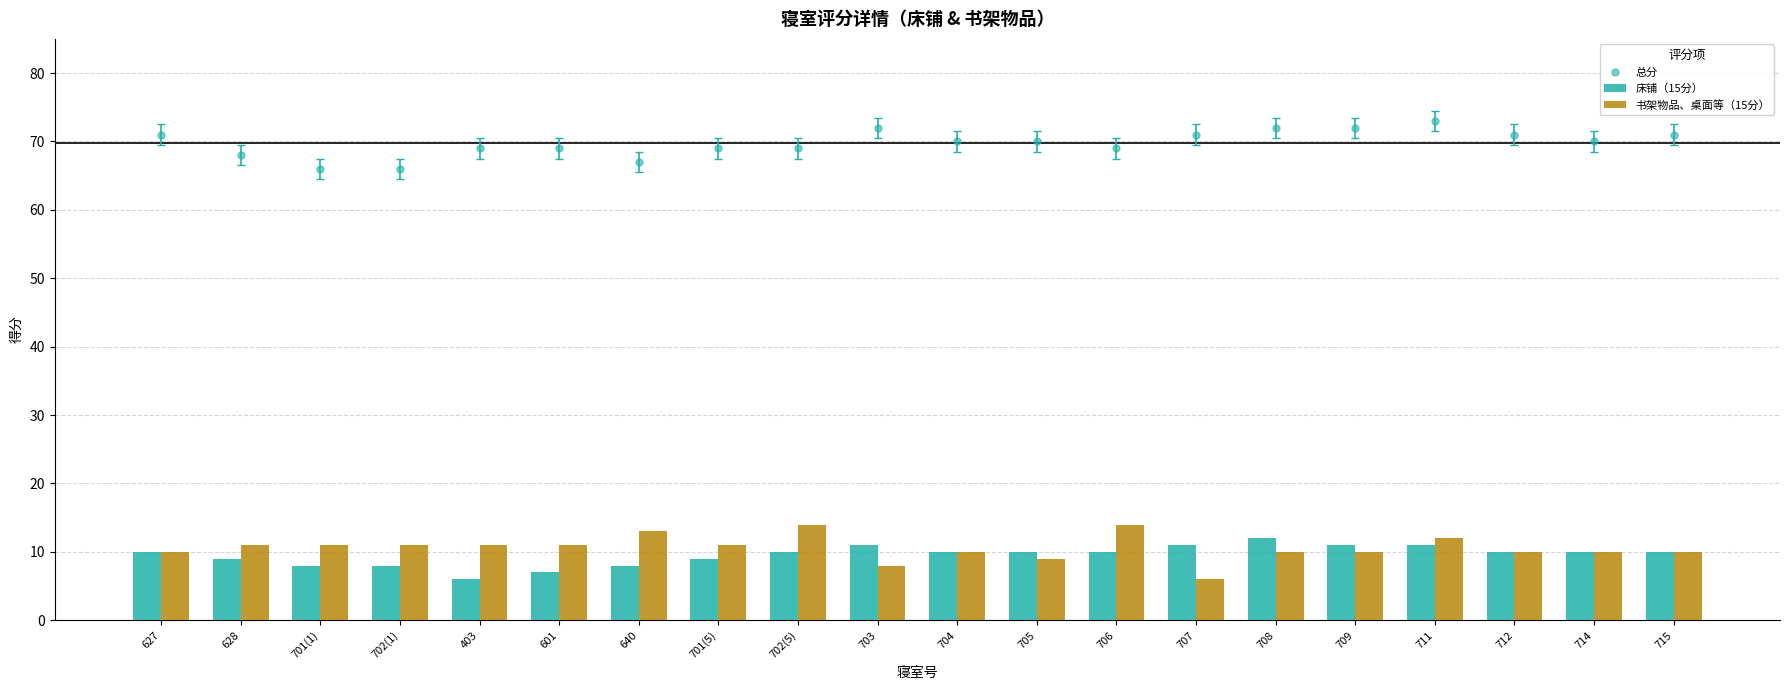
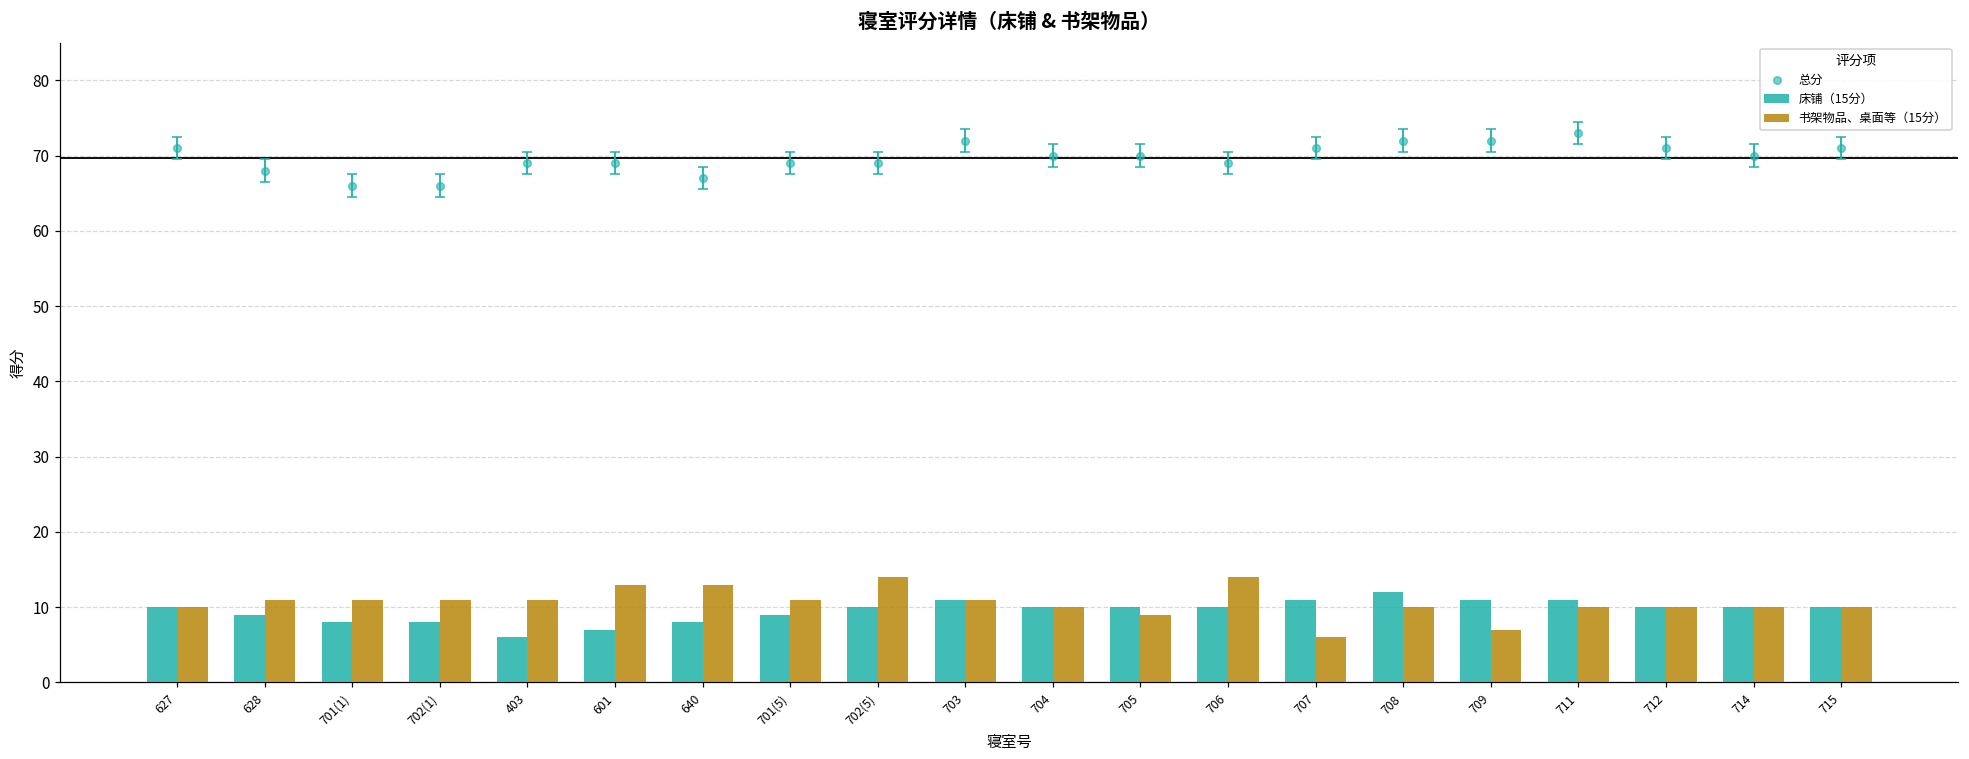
  {
    "书架物品、桌面等（15分）": {
      "627": 10,
      "628": 11,
      "701(1)": 11,
      "702(1)": 11,
      "403": 11,
-     "601": 11,
+     "601": 13,
      "640": 13,
      "701(5)": 11,
      "702(5)": 14,
-     "703": 8,
+     "703": 11,
      "704": 10,
      "705": 9,
      "706": 14,
      "707": 6,
      "708": 10,
-     "709": 10,
-     "711": 12,
+     "709": 7,
+     "711": 10,
      "712": 10,
      "714": 10,
      "715": 10
    }
  }
